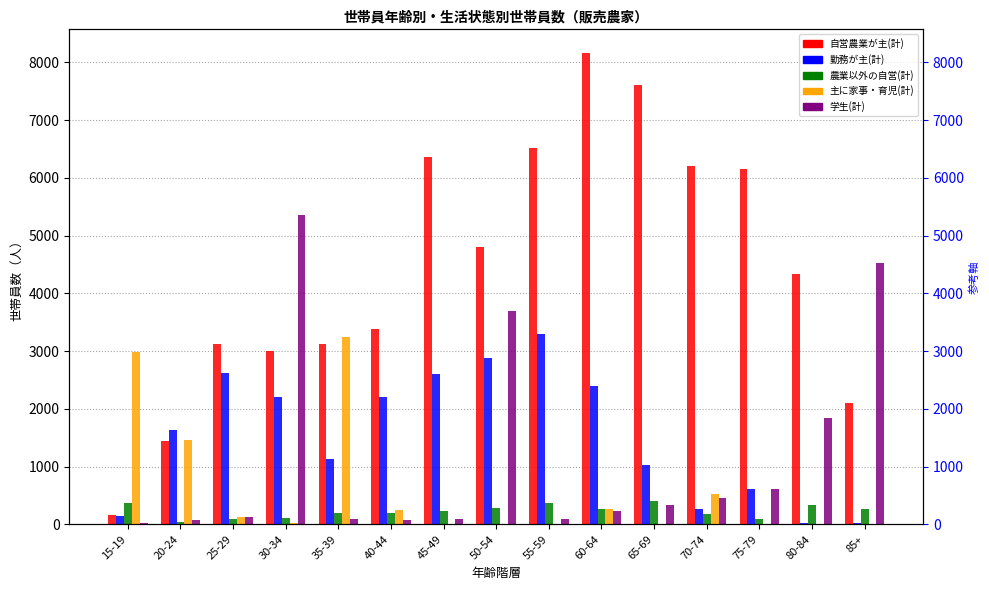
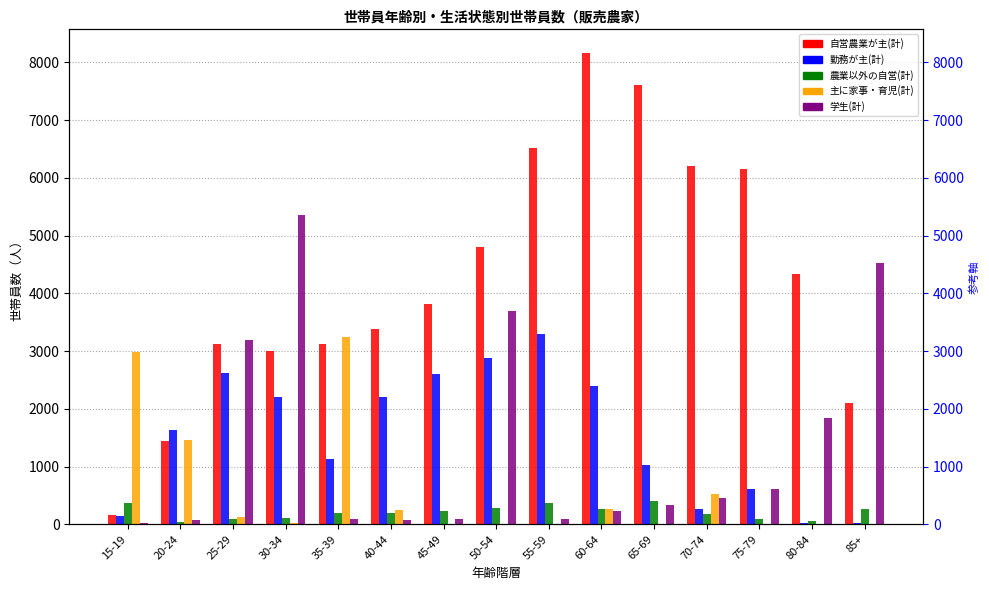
  {
    "自営農業が主(計)": {
      "15-19": 200,
      "20-24": 1400,
      "25-29": 3100,
      "30-34": 3000,
      "35-39": 3100,
      "40-44": 3400,
-     "45-49": 6400,
+     "45-49": 3800,
      "50-54": 4800,
      "55-59": 6500,
      "60-64": 8200,
      "65-69": 7600,
      "70-74": 6200,
      "75-79": 6200,
      "80-84": 4300,
      "85+": 2100
    },
    "勤務が主(計)": {
      "15-19": 100,
      "20-24": 1600,
      "25-29": 2600,
      "30-34": 2200,
      "35-39": 1100,
      "40-44": 2200,
      "45-49": 2600,
      "50-54": 2900,
      "55-59": 3300,
      "60-64": 2400,
      "65-69": 1000,
      "70-74": 300,
      "75-79": 600
    },
    "農業以外の自営(計)": {
      "15-19": 400,
      "20-24": 0,
      "25-29": 100,
      "30-34": 100,
      "35-39": 200,
      "40-44": 200,
      "45-49": 200,
      "50-54": 300,
      "55-59": 400,
      "60-64": 300,
      "65-69": 400,
      "70-74": 200,
      "75-79": 100,
-     "80-84": 300,
+     "80-84": 100,
      "85+": 300
    },
    "主に家事・育児(計)": {
      "15-19": 3000,
      "20-24": 1500,
      "25-29": 100,
      "35-39": 3300,
      "40-44": 300,
      "45-49": 0,
      "60-64": 300,
      "70-74": 500
    },
    "学生(計)": {
      "20-24": 100,
-     "25-29": 100,
+     "25-29": 3200,
      "30-34": 5400,
      "35-39": 100,
      "40-44": 100,
      "45-49": 100,
      "50-54": 3700,
      "55-59": 100,
      "60-64": 200,
      "65-69": 300,
      "70-74": 500,
      "75-79": 600,
      "80-84": 1800,
      "85+": 4500
    }
  }
